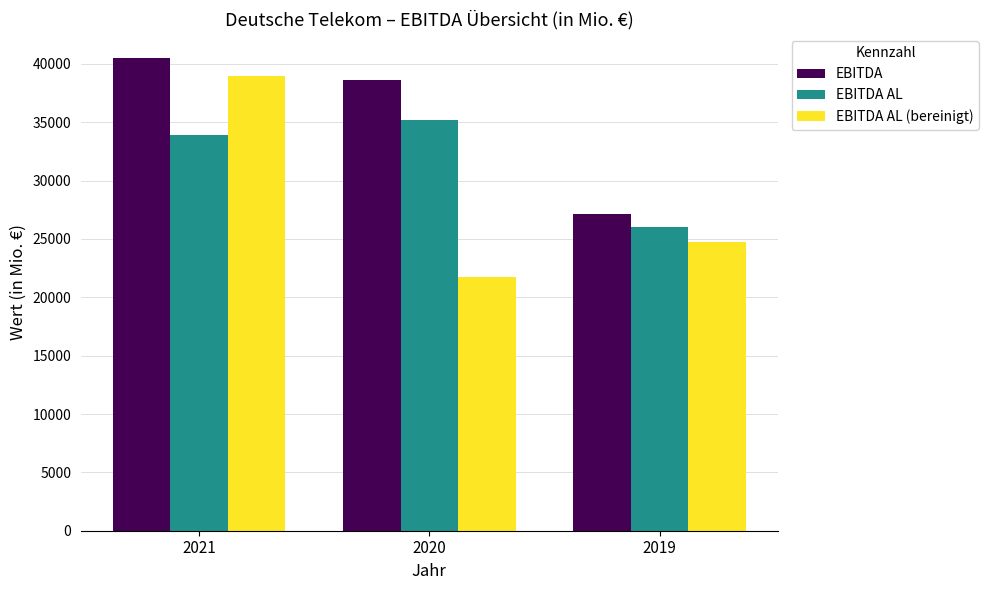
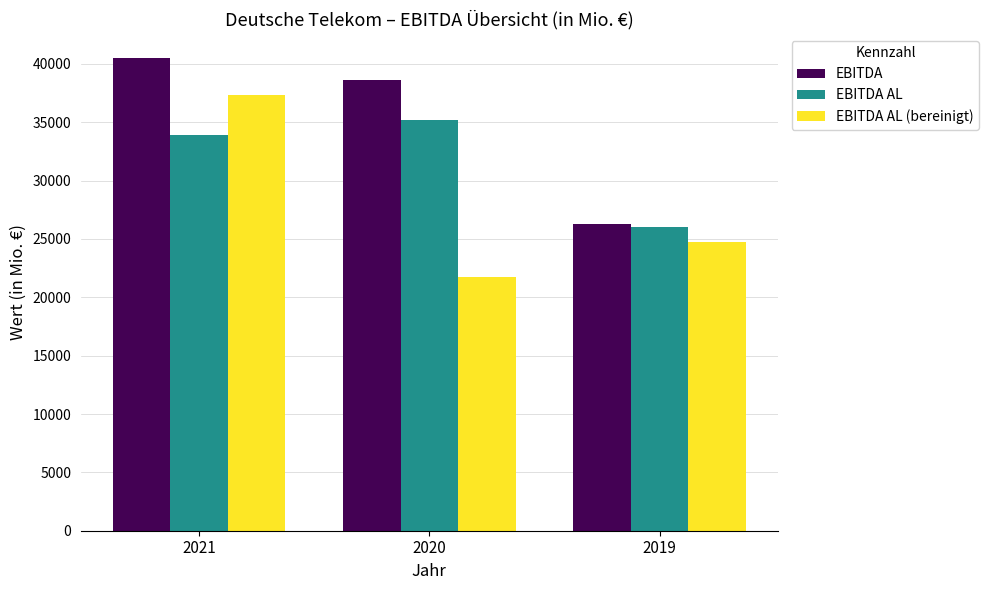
  {
    "EBITDA": {
      "2021": 40500,
      "2020": 38600,
-     "2019": 27100
+     "2019": 26300
    },
    "EBITDA AL": {
      "2021": 33900,
      "2020": 35200,
      "2019": 26100
    },
    "EBITDA AL (bereinigt)": {
-     "2021": 38900,
+     "2021": 37300,
      "2020": 21700,
      "2019": 24700
    }
  }
